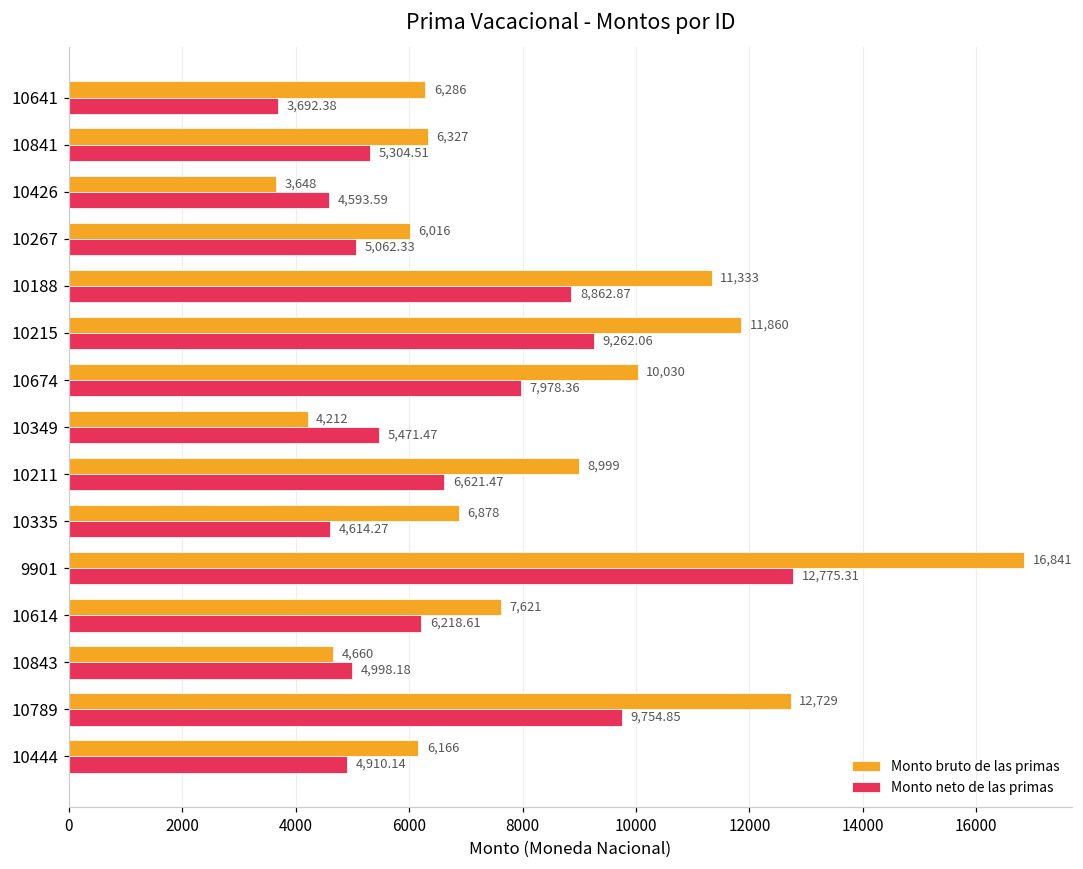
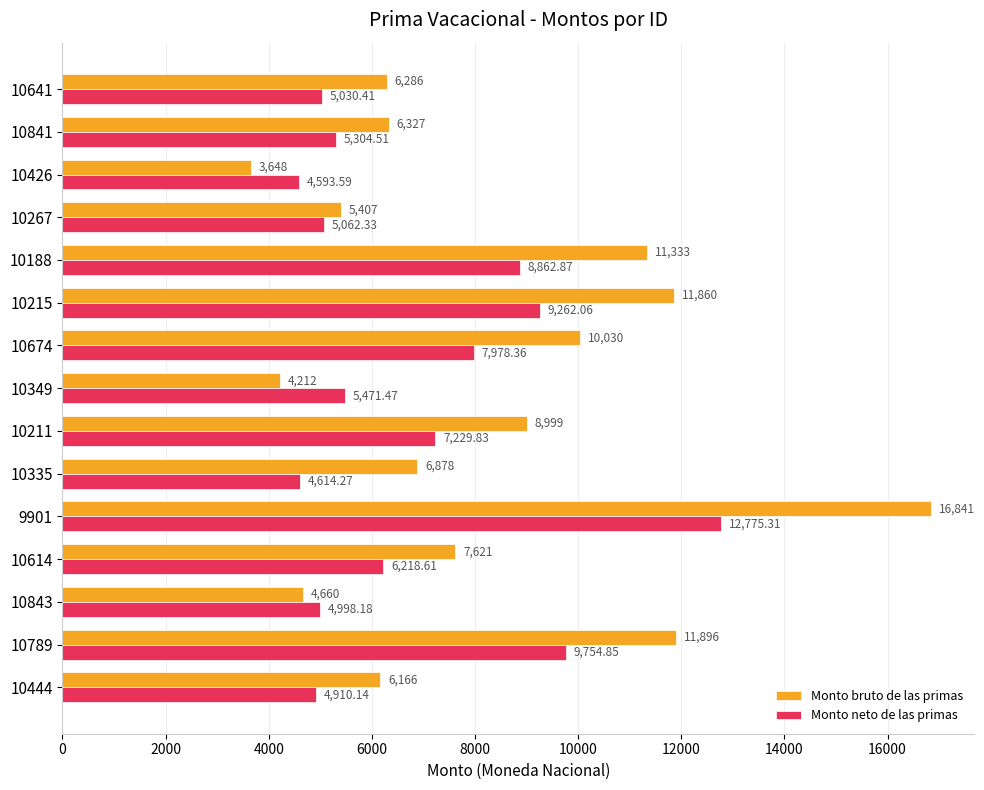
  {
    "Monto bruto de las primas": {
      "10641": "6,286",
      "10841": "6,327",
      "10426": "3,648",
-     "10267": "6,016",
+     "10267": "5,407",
      "10188": "11,333",
      "10215": "11,860",
      "10674": "10,030",
      "10349": "4,212",
      "10211": "8,999",
      "10335": "6,878",
      "9901": "16,841",
      "10614": "7,621",
      "10843": "4,660",
-     "10789": "12,729",
+     "10789": "11,896",
      "10444": "6,166"
    },
    "Monto neto de las primas": {
-     "10641": "3,692.38",
+     "10641": "5,030.41",
      "10841": "5,304.51",
      "10426": "4,593.59",
      "10267": "5,062.33",
      "10188": "8,862.87",
      "10215": "9,262.06",
      "10674": "7,978.36",
      "10349": "5,471.47",
-     "10211": "6,621.47",
+     "10211": "7,229.83",
      "10335": "4,614.27",
      "9901": "12,775.31",
      "10614": "6,218.61",
      "10843": "4,998.18",
      "10789": "9,754.85",
      "10444": "4,910.14"
    }
  }
